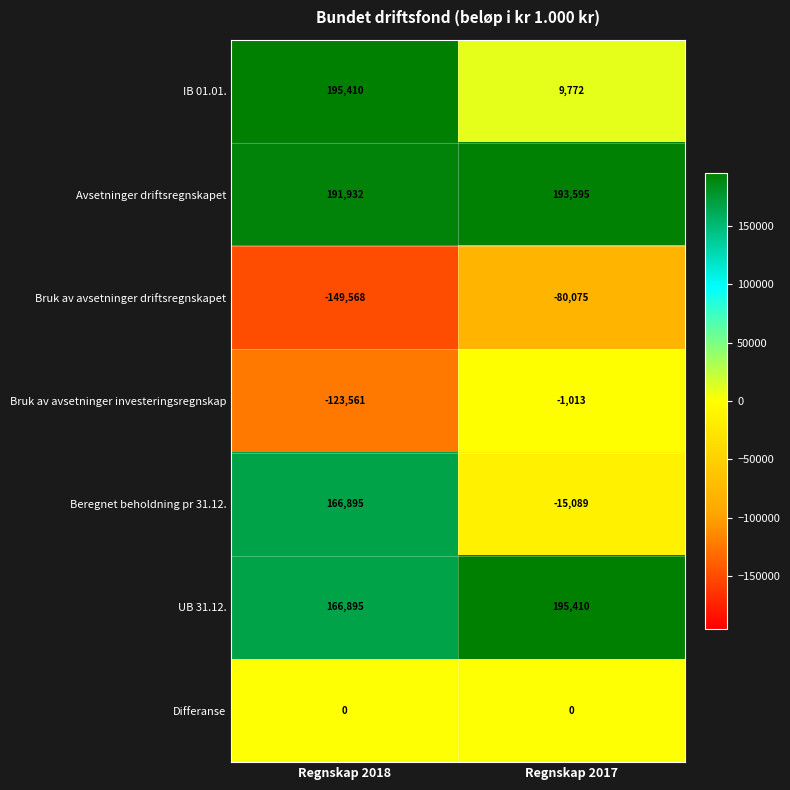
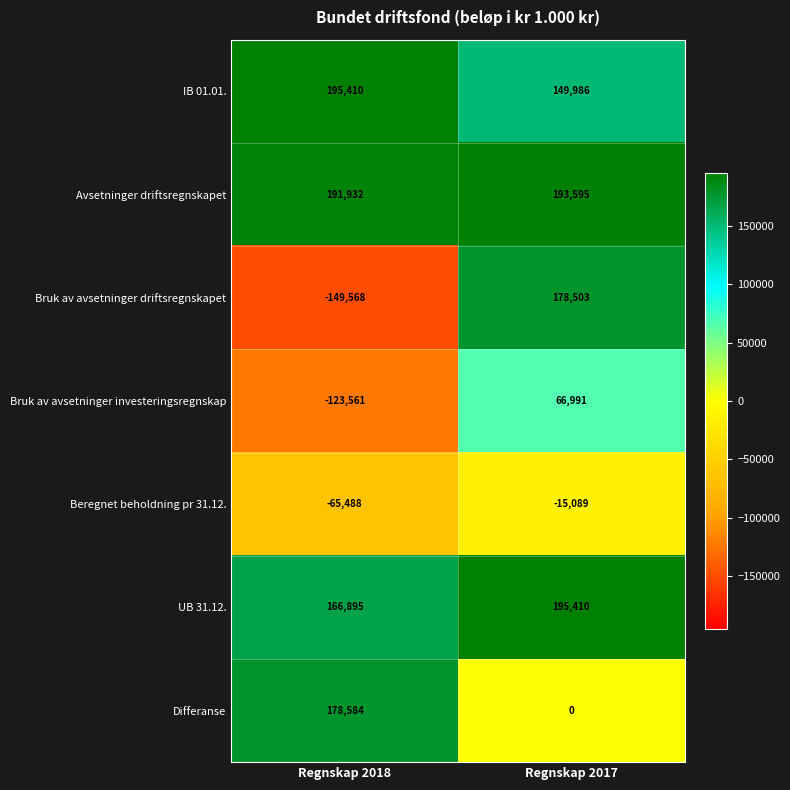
  {
    "IB 01.01.": {
      "Regnskap 2018": "195,410",
-     "Regnskap 2017": "9,772"
+     "Regnskap 2017": "149,986"
    },
    "Avsetninger driftsregnskapet": {
      "Regnskap 2018": "191,932",
      "Regnskap 2017": "193,595"
    },
    "Bruk av avsetninger driftsregnskapet": {
      "Regnskap 2018": "-149,568",
-     "Regnskap 2017": "-80,075"
+     "Regnskap 2017": "178,503"
    },
    "Bruk av avsetninger investeringsregnskap": {
      "Regnskap 2018": "-123,561",
-     "Regnskap 2017": "-1,013"
+     "Regnskap 2017": "66,991"
    },
    "Beregnet beholdning pr 31.12.": {
-     "Regnskap 2018": "166,895",
+     "Regnskap 2018": "-65,488",
      "Regnskap 2017": "-15,089"
    },
    "UB 31.12.": {
      "Regnskap 2018": "166,895",
      "Regnskap 2017": "195,410"
    },
    "Differanse": {
-     "Regnskap 2018": "0",
+     "Regnskap 2018": "178,584",
      "Regnskap 2017": "0"
    }
  }
